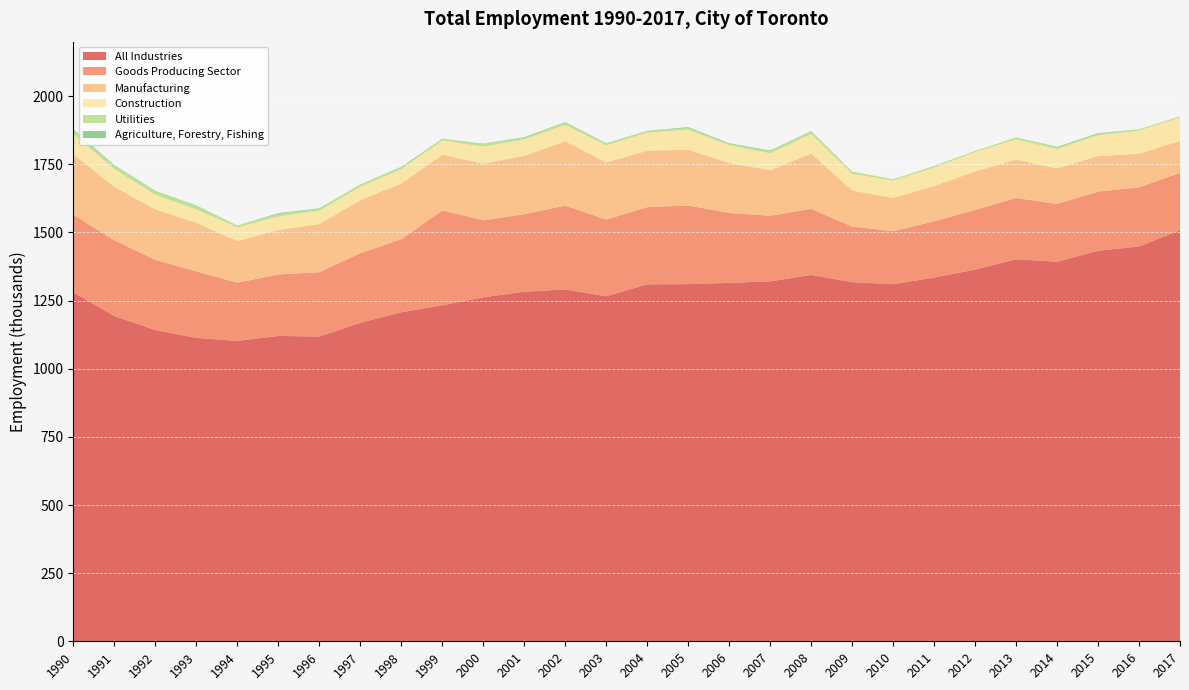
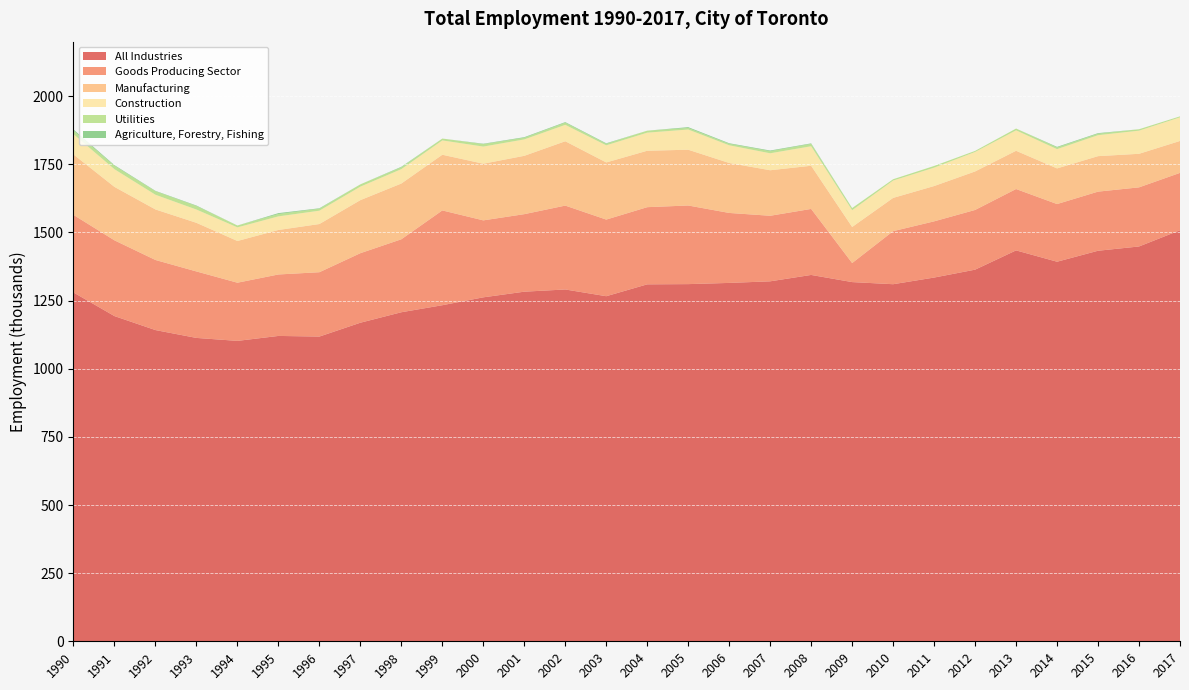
  {
    "All Industries": {
      "1990": 1280,
      "1991": 1190,
      "1992": 1140,
      "1993": 1110,
      "1994": 1100,
      "1995": 1120,
      "1996": 1120,
      "1997": 1170,
      "1998": 1210,
      "1999": 1230,
      "2000": 1260,
      "2001": 1280,
      "2002": 1290,
      "2003": 1270,
      "2004": 1310,
      "2005": 1310,
      "2006": 1310,
      "2007": 1320,
      "2008": 1340,
      "2009": 1320,
      "2010": 1310,
      "2011": 1330,
      "2012": 1360,
-     "2013": 1400,
+     "2013": 1430,
      "2014": 1390,
      "2015": 1430,
      "2016": 1450,
      "2017": 1510
    },
    "Goods Producing Sector": {
      "1990": 280,
      "1991": 280,
      "1992": 260,
      "1993": 240,
      "1994": 210,
      "1995": 230,
      "1996": 240,
      "1997": 260,
      "1998": 270,
      "1999": 350,
      "2000": 280,
      "2001": 280,
      "2002": 310,
      "2003": 280,
      "2004": 280,
      "2005": 290,
      "2006": 260,
      "2007": 240,
      "2008": 240,
-     "2009": 200,
+     "2009": 70,
      "2010": 190,
      "2011": 210,
      "2012": 220,
      "2013": 230,
      "2014": 210,
      "2015": 220,
      "2016": 220,
      "2017": 210
    },
    "Manufacturing": {
      "1990": 220,
      "1991": 200,
      "1992": 190,
      "1993": 180,
      "1994": 150,
      "1995": 160,
      "1996": 180,
      "1997": 190,
      "1998": 200,
      "1999": 200,
      "2000": 210,
      "2001": 210,
      "2002": 240,
      "2003": 210,
      "2004": 210,
      "2005": 200,
      "2006": 180,
      "2007": 170,
-     "2008": 200,
+     "2008": 160,
      "2009": 130,
      "2010": 120,
      "2011": 130,
      "2012": 140,
      "2013": 140,
      "2014": 130,
      "2015": 130,
      "2016": 120,
      "2017": 120
    },
    "Construction": {
      "1990": 70,
      "1991": 60,
      "1992": 50,
      "1993": 50
    }
  }
